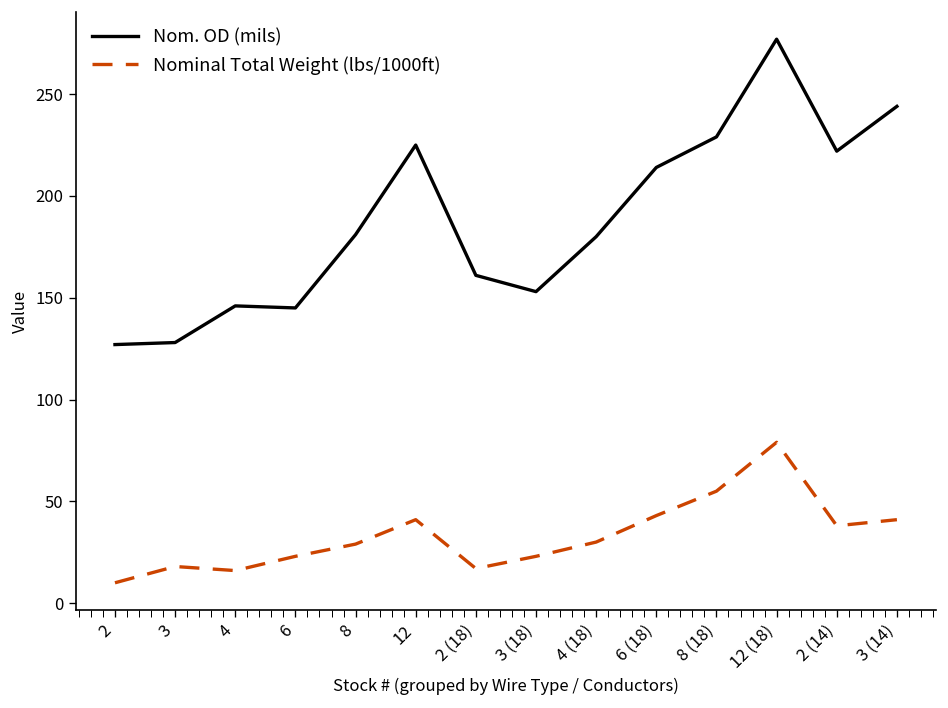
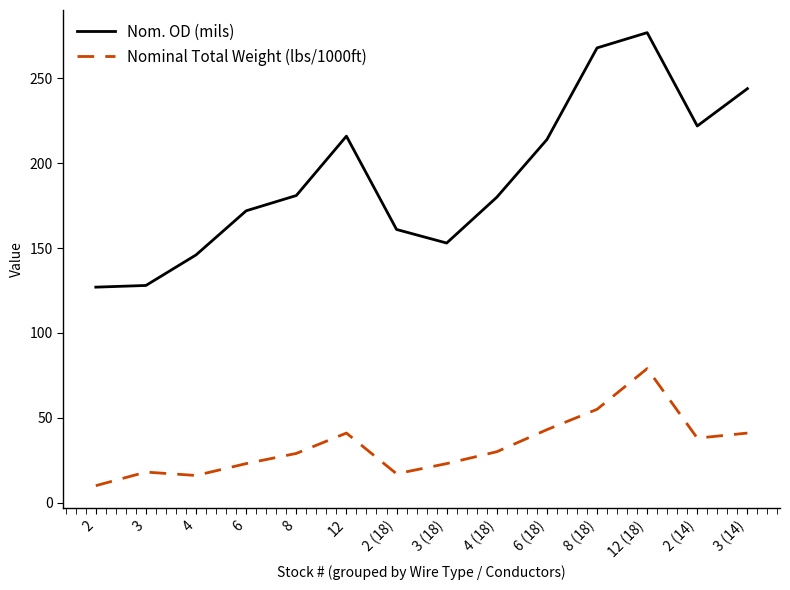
  {
    "Nom. OD (mils)": {
      "2": 127,
      "3": 128,
      "4": 146,
-     "6": 145,
+     "6": 172,
      "8": 181,
-     "12": 225,
+     "12": 216,
      "2 (18)": 161,
      "3 (18)": 153,
      "4 (18)": 180,
      "6 (18)": 214,
-     "8 (18)": 229,
+     "8 (18)": 268,
      "12 (18)": 277,
      "2 (14)": 222,
      "3 (14)": 244
    },
    "Nominal Total Weight (lbs/1000ft)": {
      "2": 10,
      "3": 18,
      "4": 16,
      "6": 23,
      "8": 29,
      "12": 41,
      "2 (18)": 17,
      "3 (18)": 23,
      "4 (18)": 30,
      "6 (18)": 43,
      "8 (18)": 55,
      "12 (18)": 79,
      "2 (14)": 38,
      "3 (14)": 41
    }
  }
